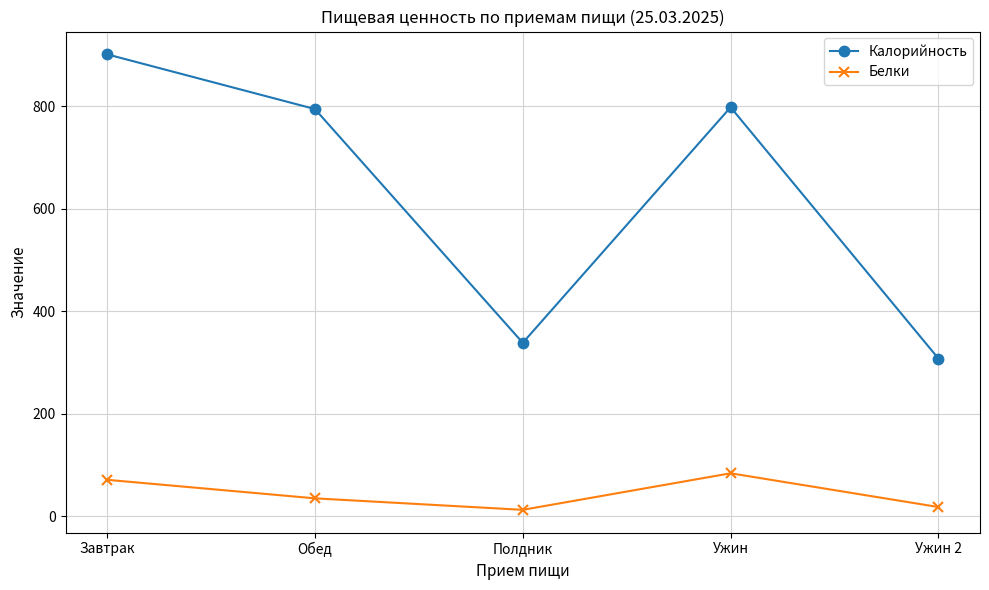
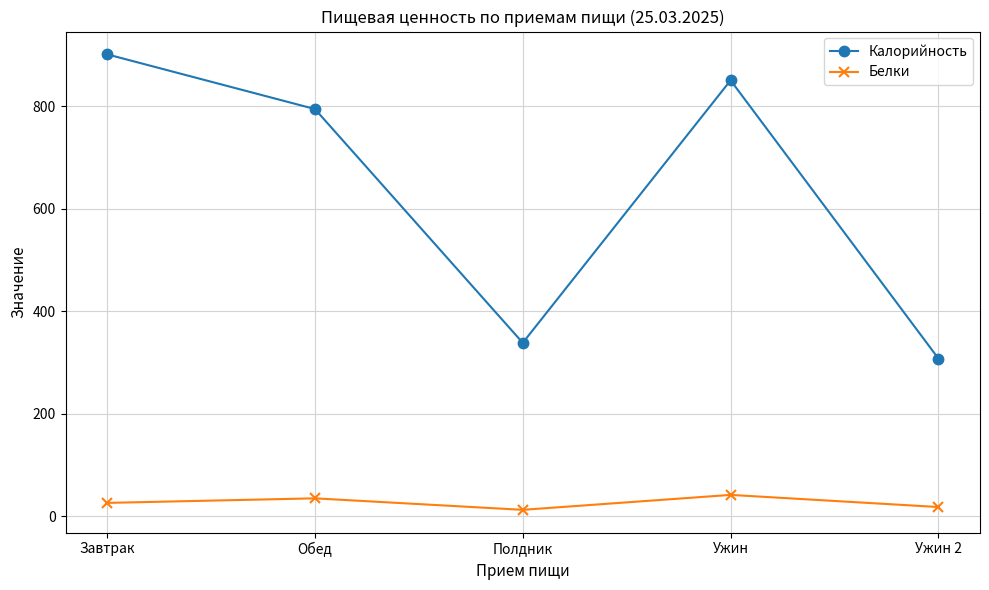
  {
    "Калорийность": {
      "Завтрак": 900,
      "Обед": 790,
      "Полдник": 340,
-     "Ужин": 800,
+     "Ужин": 850,
      "Ужин 2": 310
    },
    "Белки": {
-     "Завтрак": 70,
+     "Завтрак": 30,
      "Обед": 30,
      "Полдник": 10,
-     "Ужин": 80,
+     "Ужин": 40,
      "Ужин 2": 20
    }
  }
